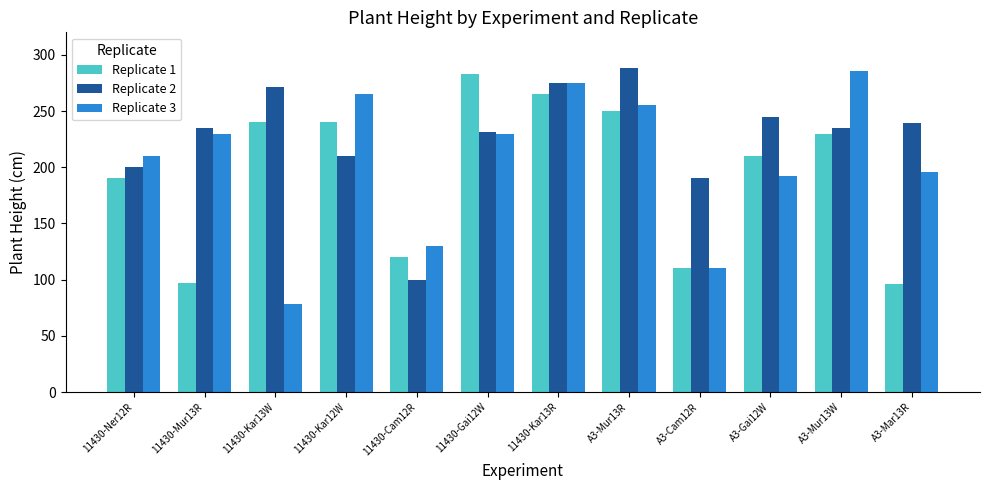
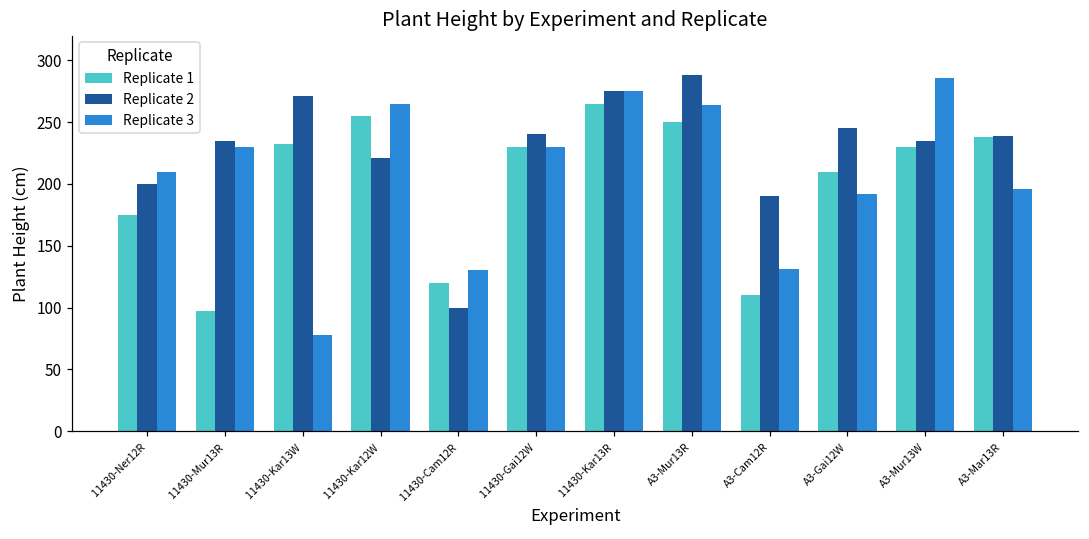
  {
    "Replicate 1": {
-     "11430-Ner12R": 190,
+     "11430-Ner12R": 175,
      "11430-Mur13R": 97,
-     "11430-Kar13W": 240,
-     "11430-Kar12W": 240,
+     "11430-Kar13W": 232,
+     "11430-Kar12W": 255,
      "11430-Cam12R": 120,
-     "11430-Gai12W": 283,
+     "11430-Gai12W": 230,
      "11430-Kar13R": 265,
      "A3-Mur13R": 250,
      "A3-Cam12R": 110,
      "A3-Gai12W": 210,
      "A3-Mur13W": 230,
-     "A3-Mar13R": 96
+     "A3-Mar13R": 238
    },
    "Replicate 2": {
      "11430-Ner12R": 200,
      "11430-Mur13R": 235,
      "11430-Kar13W": 271,
-     "11430-Kar12W": 210,
+     "11430-Kar12W": 221,
      "11430-Cam12R": 100,
-     "11430-Gai12W": 231,
+     "11430-Gai12W": 240,
      "11430-Kar13R": 275,
      "A3-Mur13R": 288,
      "A3-Cam12R": 190,
      "A3-Gai12W": 245,
      "A3-Mur13W": 235,
      "A3-Mar13R": 239
    },
    "Replicate 3": {
      "11430-Ner12R": 210,
      "11430-Mur13R": 230,
      "11430-Kar13W": 78,
      "11430-Kar12W": 265,
      "11430-Cam12R": 130,
      "11430-Gai12W": 230,
      "11430-Kar13R": 275,
-     "A3-Mur13R": 255,
-     "A3-Cam12R": 110,
+     "A3-Mur13R": 264,
+     "A3-Cam12R": 131,
      "A3-Gai12W": 192,
      "A3-Mur13W": 286,
      "A3-Mar13R": 196
    }
  }
